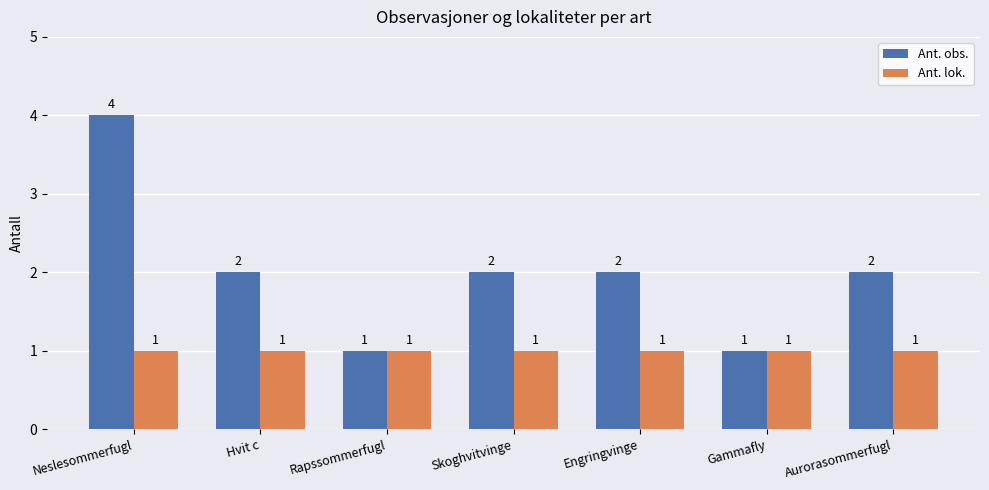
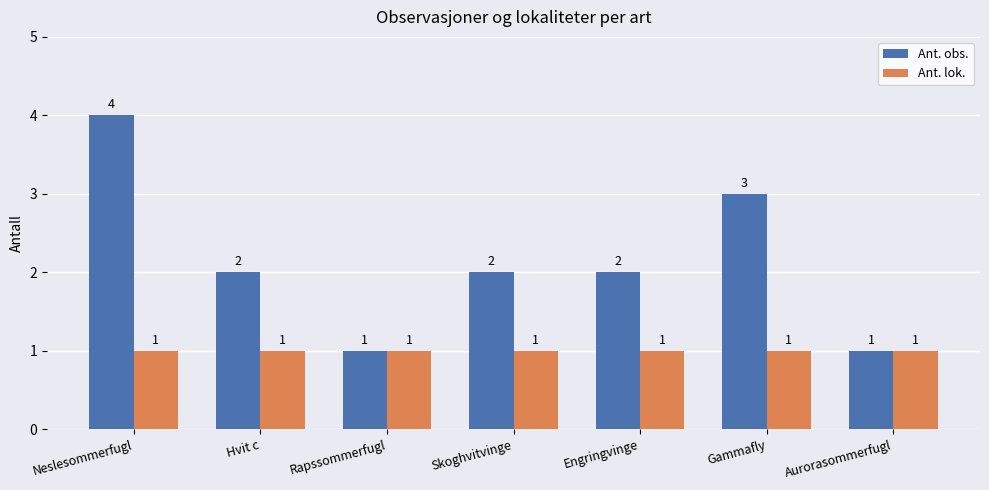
  {
    "Ant. obs.": {
      "Neslesommerfugl": 4,
      "Hvit c": 2,
      "Rapssommerfugl": 1,
      "Skoghvitvinge": 2,
      "Engringvinge": 2,
-     "Gammafly": 1,
-     "Aurorasommerfugl": 2
+     "Gammafly": 3,
+     "Aurorasommerfugl": 1
    },
    "Ant. lok.": {
      "Neslesommerfugl": 1,
      "Hvit c": 1,
      "Rapssommerfugl": 1,
      "Skoghvitvinge": 1,
      "Engringvinge": 1,
      "Gammafly": 1,
      "Aurorasommerfugl": 1
    }
  }
